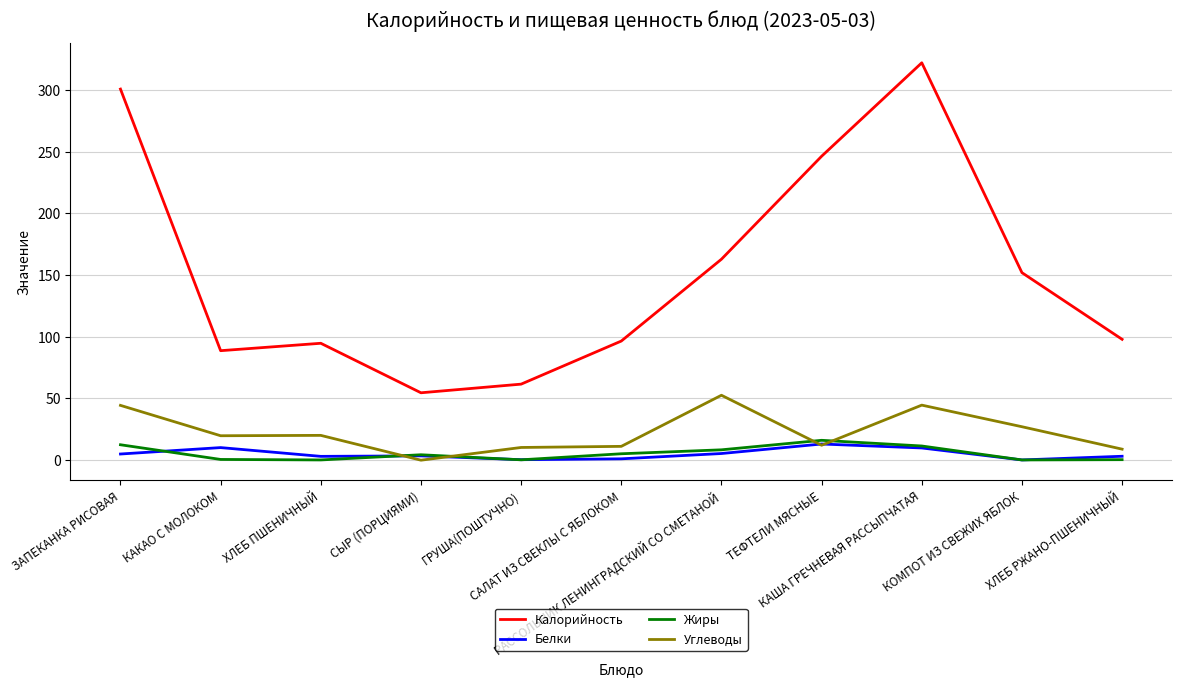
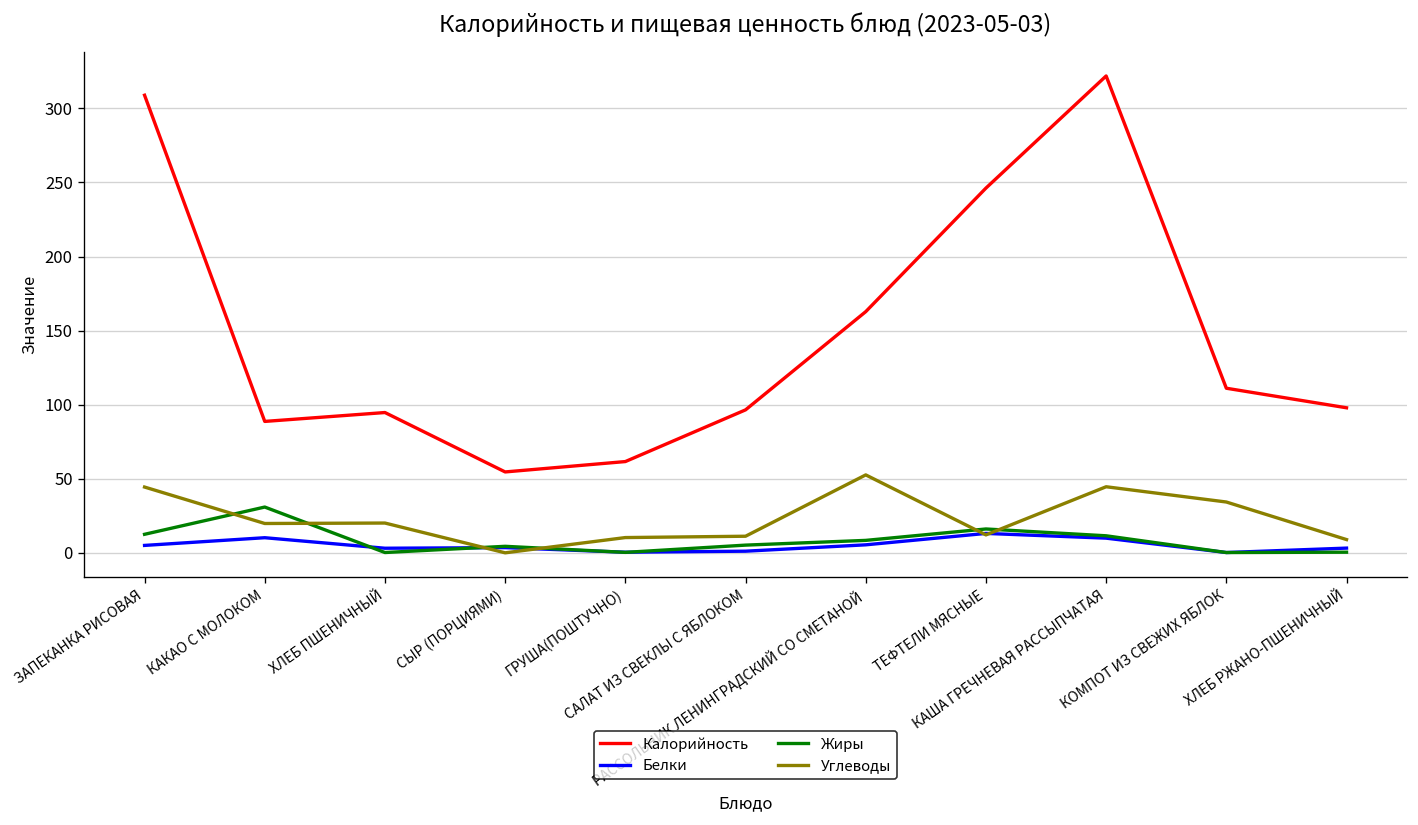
  {
    "Калорийность": {
-     "ЗАПЕКАНКА РИСОВАЯ": 301,
+     "ЗАПЕКАНКА РИСОВАЯ": 309,
      "КАКАО С МОЛОКОМ": 89,
      "ХЛЕБ ПШЕНИЧНЫЙ": 95,
      "СЫР (ПОРЦИЯМИ)": 55,
      "ГРУША(ПОШТУЧНО)": 62,
      "САЛАТ ИЗ СВЕКЛЫ С ЯБЛОКОМ": 97,
      "РАССОЛЬНИК ЛЕНИНГРАДСКИЙ СО СМЕТАНОЙ": 163,
      "ТЕФТЕЛИ МЯСНЫЕ": 246,
      "КАША ГРЕЧНЕВАЯ РАССЫПЧАТАЯ": 322,
-     "КОМПОТ ИЗ СВЕЖИХ ЯБЛОК": 152,
+     "КОМПОТ ИЗ СВЕЖИХ ЯБЛОК": 111,
      "ХЛЕБ РЖАНО-ПШЕНИЧНЫЙ": 98
    },
    "Белки": {
      "ЗАПЕКАНКА РИСОВАЯ": 5,
      "КАКАО С МОЛОКОМ": 10,
      "ХЛЕБ ПШЕНИЧНЫЙ": 3,
      "САЛАТ ИЗ СВЕКЛЫ С ЯБЛОКОМ": 1,
      "РАССОЛЬНИК ЛЕНИНГРАДСКИЙ СО СМЕТАНОЙ": 5,
      "ХЛЕБ РЖАНО-ПШЕНИЧНЫЙ": 3
    },
    "Жиры": {
      "ЗАПЕКАНКА РИСОВАЯ": 13,
-     "КАКАО С МОЛОКОМ": 1,
+     "КАКАО С МОЛОКОМ": 31,
      "ХЛЕБ ПШЕНИЧНЫЙ": 0,
      "САЛАТ ИЗ СВЕКЛЫ С ЯБЛОКОМ": 5,
      "РАССОЛЬНИК ЛЕНИНГРАДСКИЙ СО СМЕТАНОЙ": 8,
      "ТЕФТЕЛИ МЯСНЫЕ": 16,
      "ХЛЕБ РЖАНО-ПШЕНИЧНЫЙ": 0
    },
    "Углеводы": {
      "ЗАПЕКАНКА РИСОВАЯ": 44,
      "КАКАО С МОЛОКОМ": 20,
      "ХЛЕБ ПШЕНИЧНЫЙ": 20,
      "СЫР (ПОРЦИЯМИ)": 0,
      "ГРУША(ПОШТУЧНО)": 10,
      "САЛАТ ИЗ СВЕКЛЫ С ЯБЛОКОМ": 11,
      "РАССОЛЬНИК ЛЕНИНГРАДСКИЙ СО СМЕТАНОЙ": 53,
      "КАША ГРЕЧНЕВАЯ РАССЫПЧАТАЯ": 45,
-     "КОМПОТ ИЗ СВЕЖИХ ЯБЛОК": 27,
+     "КОМПОТ ИЗ СВЕЖИХ ЯБЛОК": 34,
      "ХЛЕБ РЖАНО-ПШЕНИЧНЫЙ": 9
    }
  }
